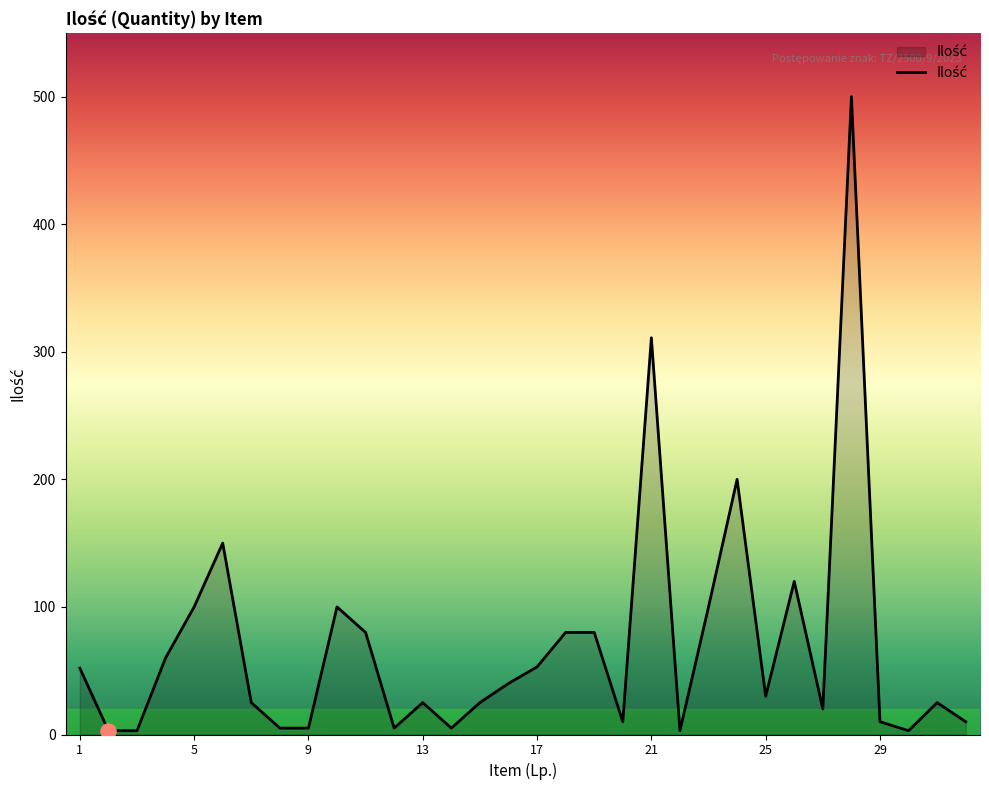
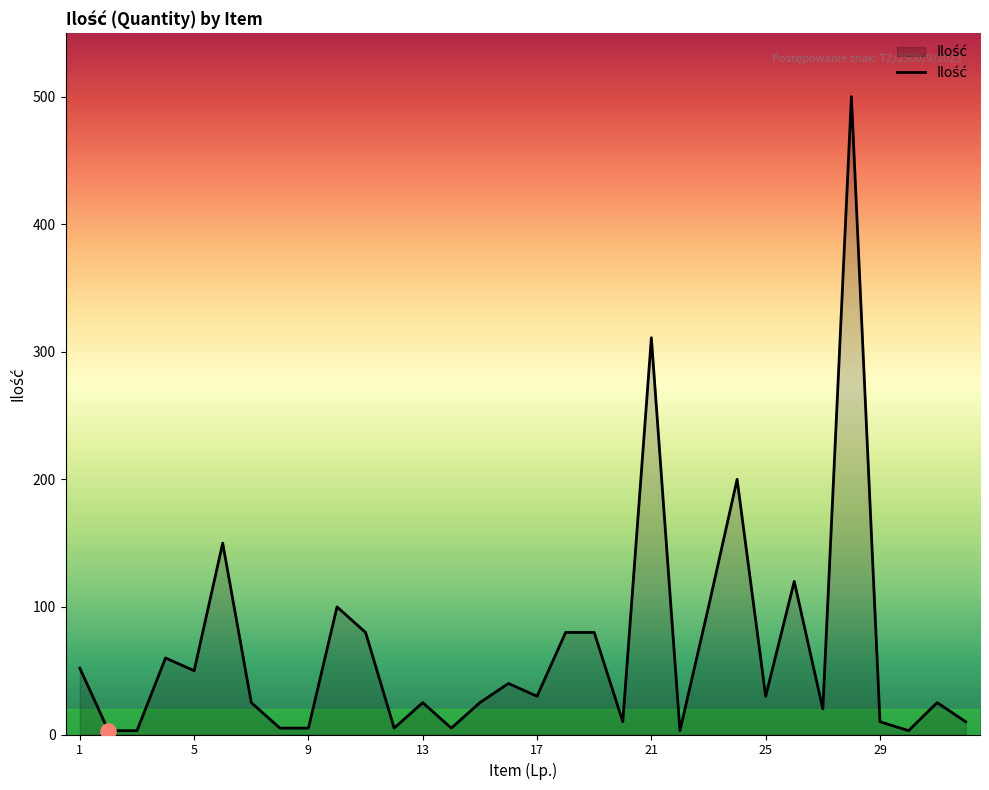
  {
    "Ilość": {
      "1": 52,
-     "5": 100,
+     "5": 50,
      "13": 25,
-     "17": 53,
+     "17": 30,
      "21": 311,
      "25": 30
    }
  }
